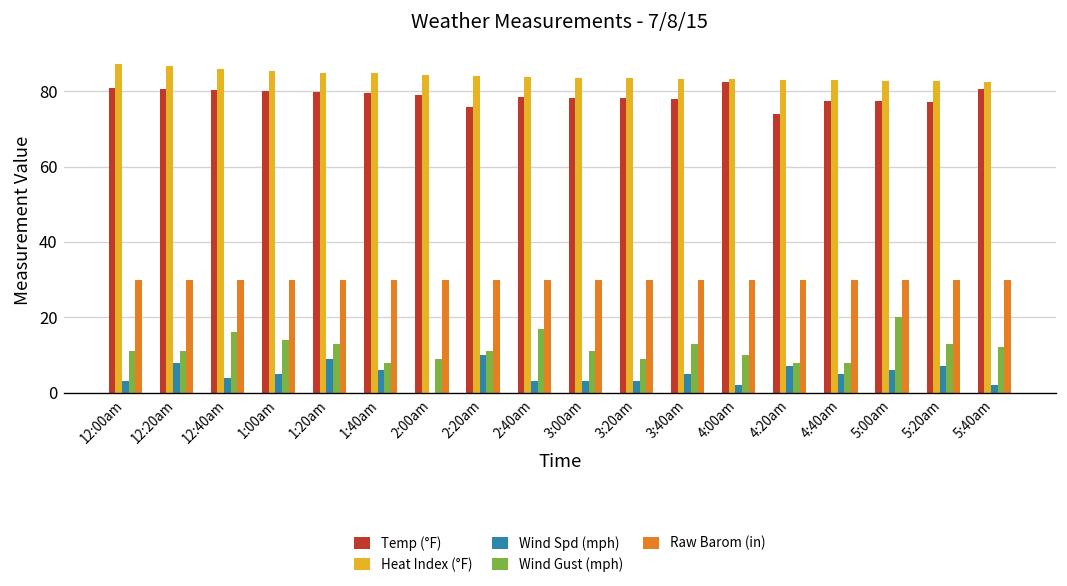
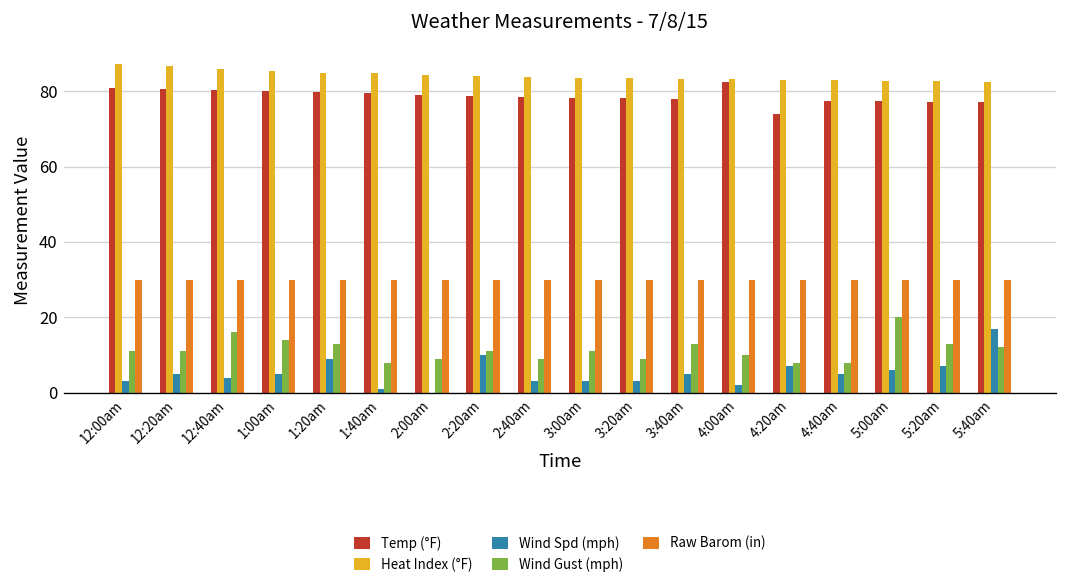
  {
    "Temp (°F)": {
      "12:00am": 81,
      "12:20am": 81,
      "12:40am": 80,
      "1:00am": 80,
      "1:20am": 80,
      "1:40am": 80,
      "2:00am": 79,
-     "2:20am": 76,
+     "2:20am": 79,
      "2:40am": 79,
      "3:00am": 78,
      "3:20am": 78,
      "3:40am": 78,
      "4:00am": 82,
      "4:20am": 74,
      "4:40am": 77,
      "5:00am": 77,
      "5:20am": 77,
-     "5:40am": 81
+     "5:40am": 77
    },
    "Wind Spd (mph)": {
      "12:00am": 3,
-     "12:20am": 8,
+     "12:20am": 5,
      "12:40am": 4,
      "1:00am": 5,
      "1:20am": 9,
-     "1:40am": 6,
+     "1:40am": 1,
      "2:00am": 0,
      "2:20am": 10,
      "2:40am": 3,
      "3:00am": 3,
      "3:20am": 3,
      "3:40am": 5,
      "4:00am": 2,
      "4:20am": 7,
      "4:40am": 5,
      "5:00am": 6,
      "5:20am": 7,
-     "5:40am": 2
+     "5:40am": 17
    },
    "Wind Gust (mph)": {
      "12:00am": 11,
      "12:20am": 11,
      "12:40am": 16,
      "1:00am": 14,
      "1:20am": 13,
      "1:40am": 8,
      "2:00am": 9,
      "2:20am": 11,
-     "2:40am": 17,
+     "2:40am": 9,
      "3:00am": 11,
      "3:20am": 9,
      "3:40am": 13,
      "4:00am": 10,
      "4:20am": 8,
      "4:40am": 8,
      "5:00am": 20,
      "5:20am": 13,
      "5:40am": 12
    }
  }
